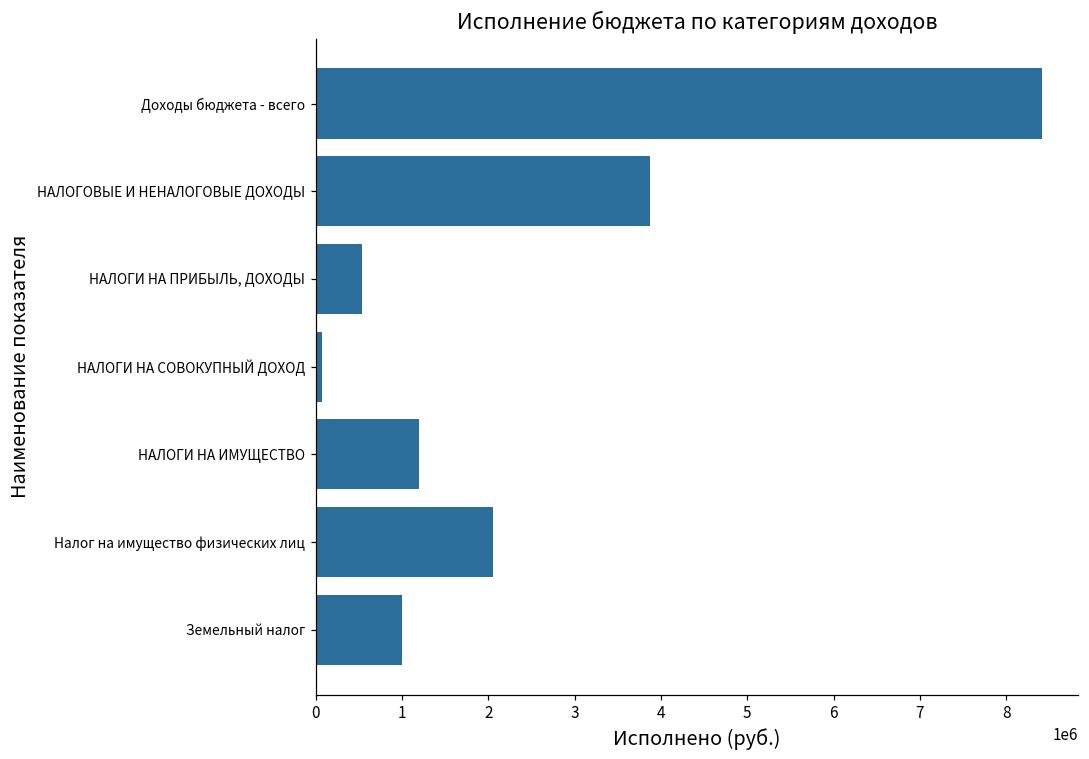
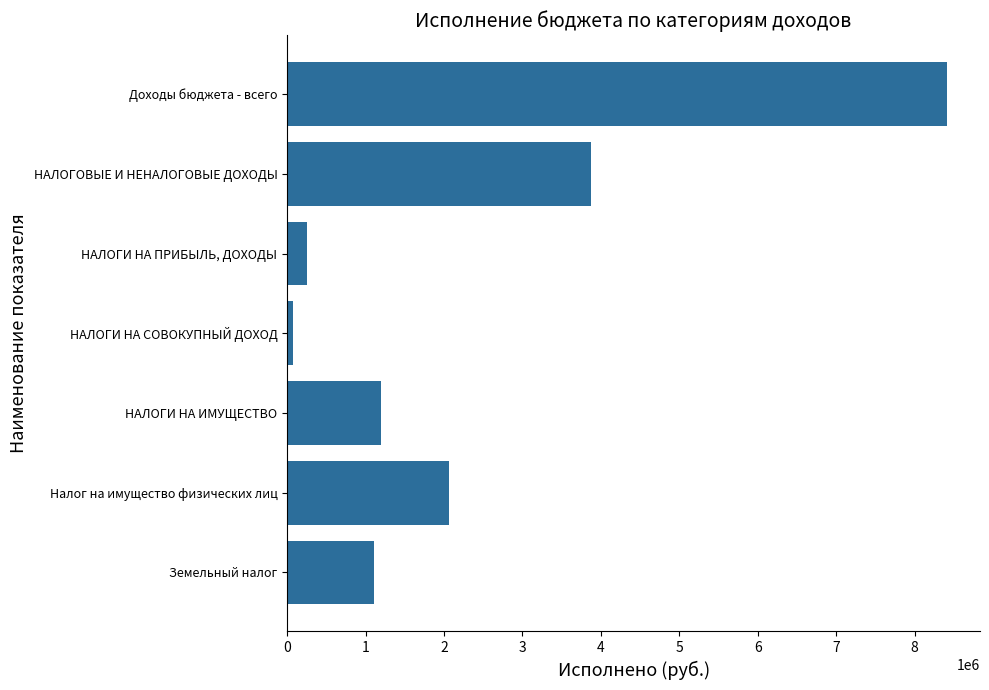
  {
    "Доходы бюджета - всего": 8400000,
    "НАЛОГОВЫЕ И НЕНАЛОГОВЫЕ ДОХОДЫ": 3900000,
-   "НАЛОГИ НА ПРИБЫЛЬ, ДОХОДЫ": 500000,
+   "НАЛОГИ НА ПРИБЫЛЬ, ДОХОДЫ": 200000,
    "НАЛОГИ НА СОВОКУПНЫЙ ДОХОД": 100000,
    "НАЛОГИ НА ИМУЩЕСТВО": 1200000,
    "Налог на имущество физических лиц": 2100000,
-   "Земельный налог": 1000000
+   "Земельный налог": 1100000
  }
